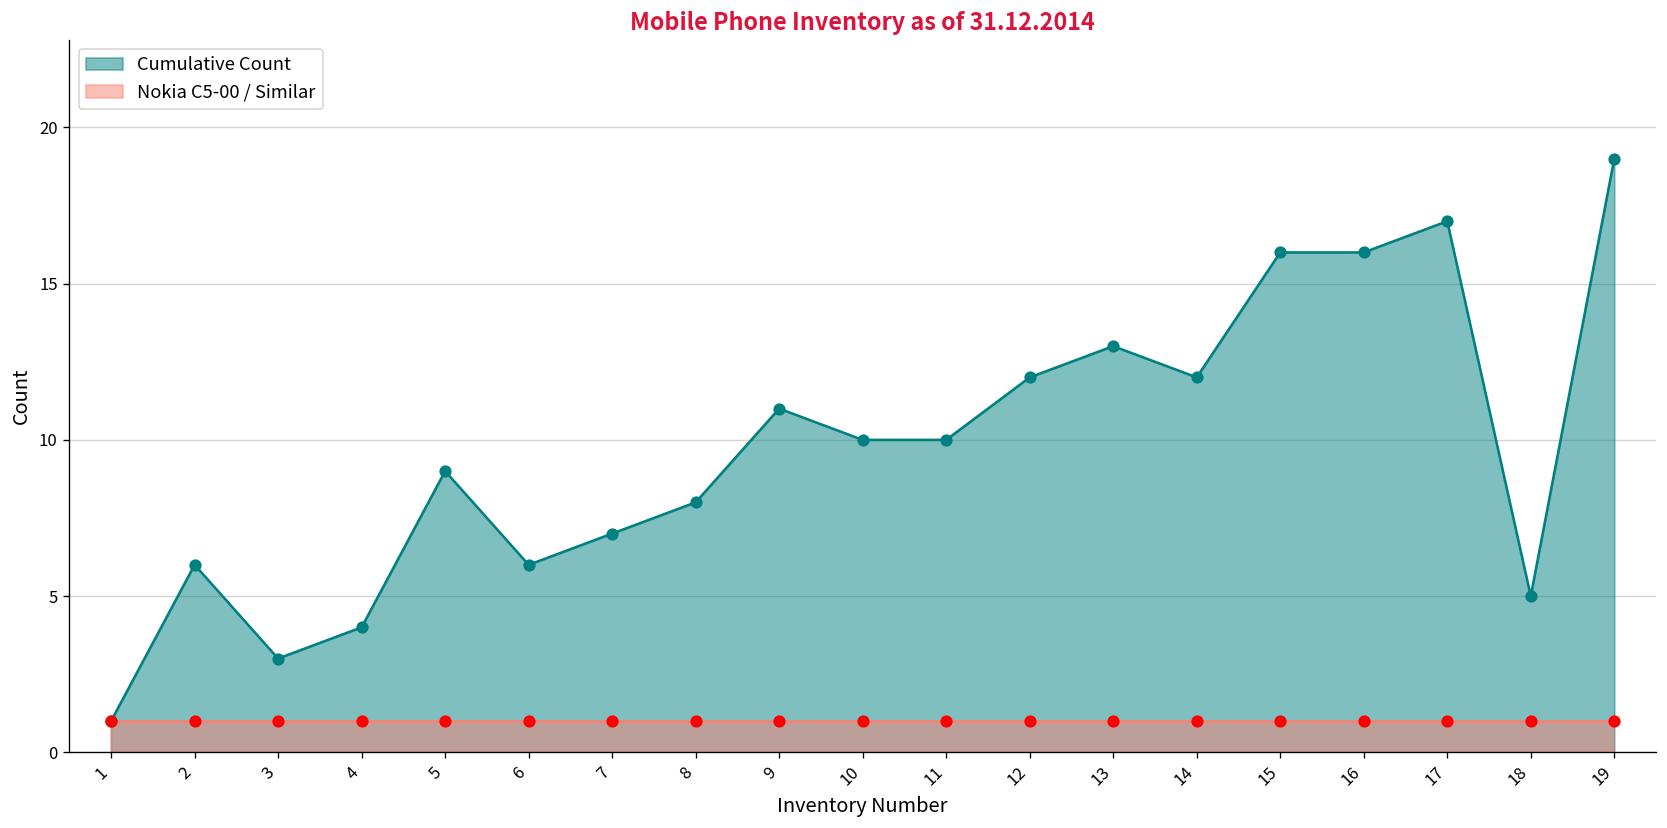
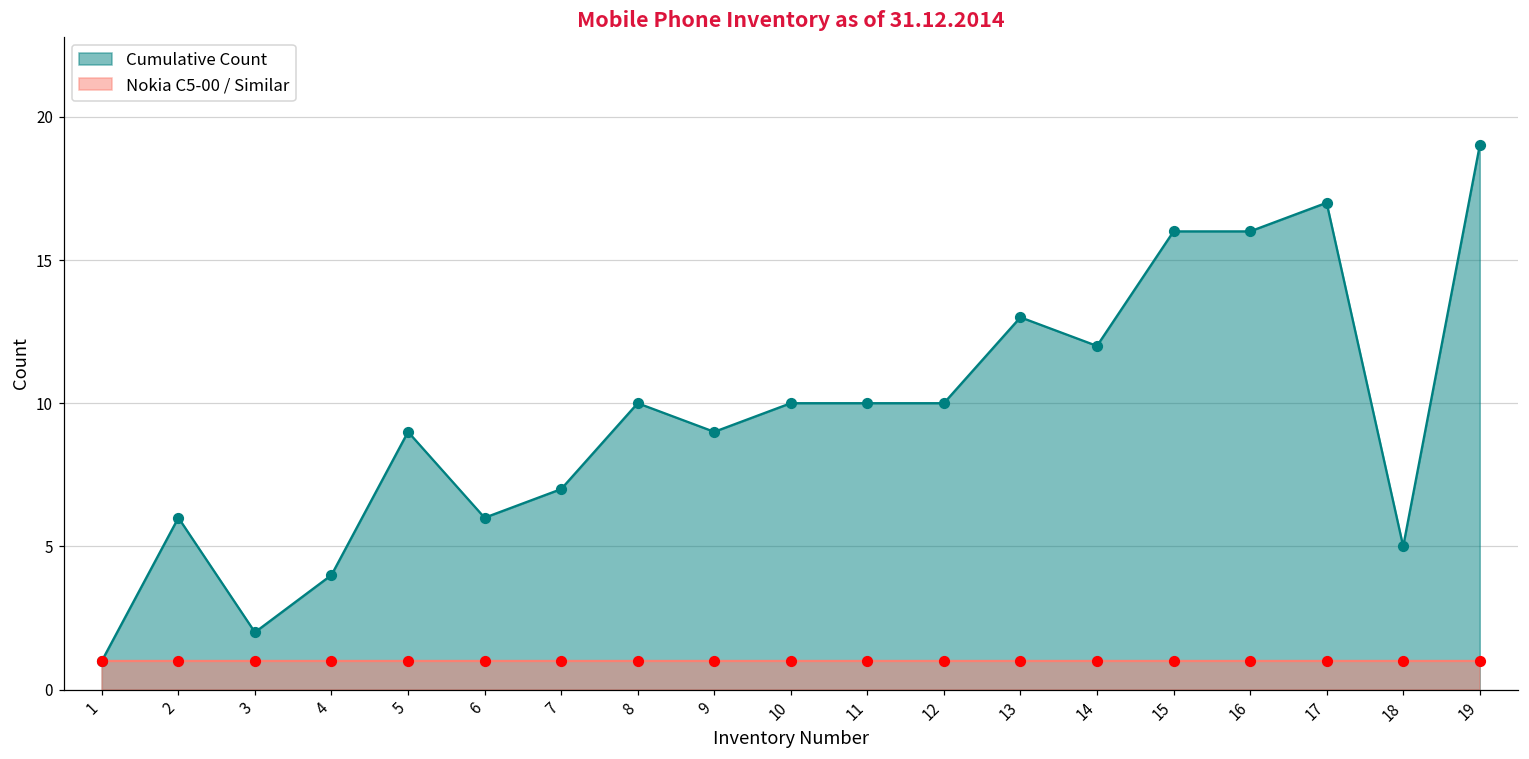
  {
    "Cumulative Count": {
      "2": 6,
-     "3": 3,
+     "3": 2,
      "4": 4,
      "5": 9,
      "6": 6,
      "7": 7,
-     "8": 8,
-     "9": 11,
+     "8": 10,
+     "9": 9,
      "10": 10,
      "11": 10,
-     "12": 12,
+     "12": 10,
      "13": 13,
      "14": 12,
      "15": 16,
      "16": 16,
      "17": 17,
      "18": 5,
      "19": 19
    },
    "Nokia C5-00 / Similar": {
      "2": 1,
      "3": 1,
      "4": 1,
      "5": 1,
      "6": 1,
      "7": 1,
      "8": 1,
      "9": 1,
      "10": 1,
      "11": 1,
      "12": 1,
      "13": 1,
      "14": 1,
      "15": 1,
      "16": 1,
      "17": 1,
      "18": 1,
      "19": 1
    }
  }
